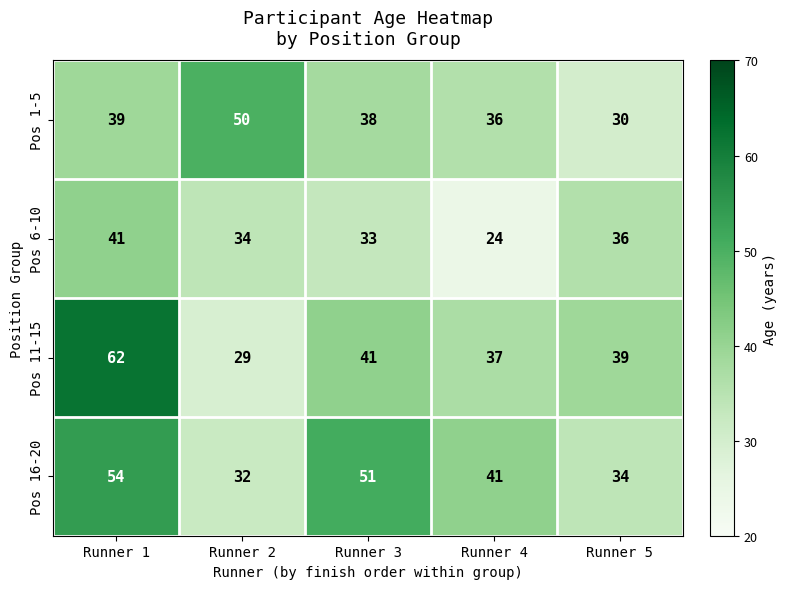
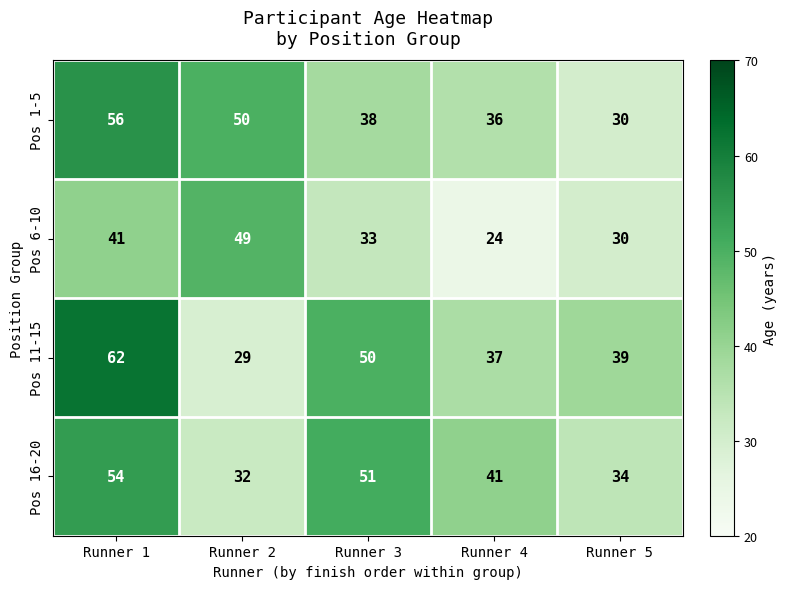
  {
    "Pos 1-5": {
-     "Runner 1": 39,
+     "Runner 1": 56,
      "Runner 2": 50,
      "Runner 3": 38,
      "Runner 4": 36,
      "Runner 5": 30
    },
    "Pos 6-10": {
      "Runner 1": 41,
-     "Runner 2": 34,
+     "Runner 2": 49,
      "Runner 3": 33,
      "Runner 4": 24,
-     "Runner 5": 36
+     "Runner 5": 30
    },
    "Pos 11-15": {
      "Runner 1": 62,
      "Runner 2": 29,
-     "Runner 3": 41,
+     "Runner 3": 50,
      "Runner 4": 37,
      "Runner 5": 39
    },
    "Pos 16-20": {
      "Runner 1": 54,
      "Runner 2": 32,
      "Runner 3": 51,
      "Runner 4": 41,
      "Runner 5": 34
    }
  }
